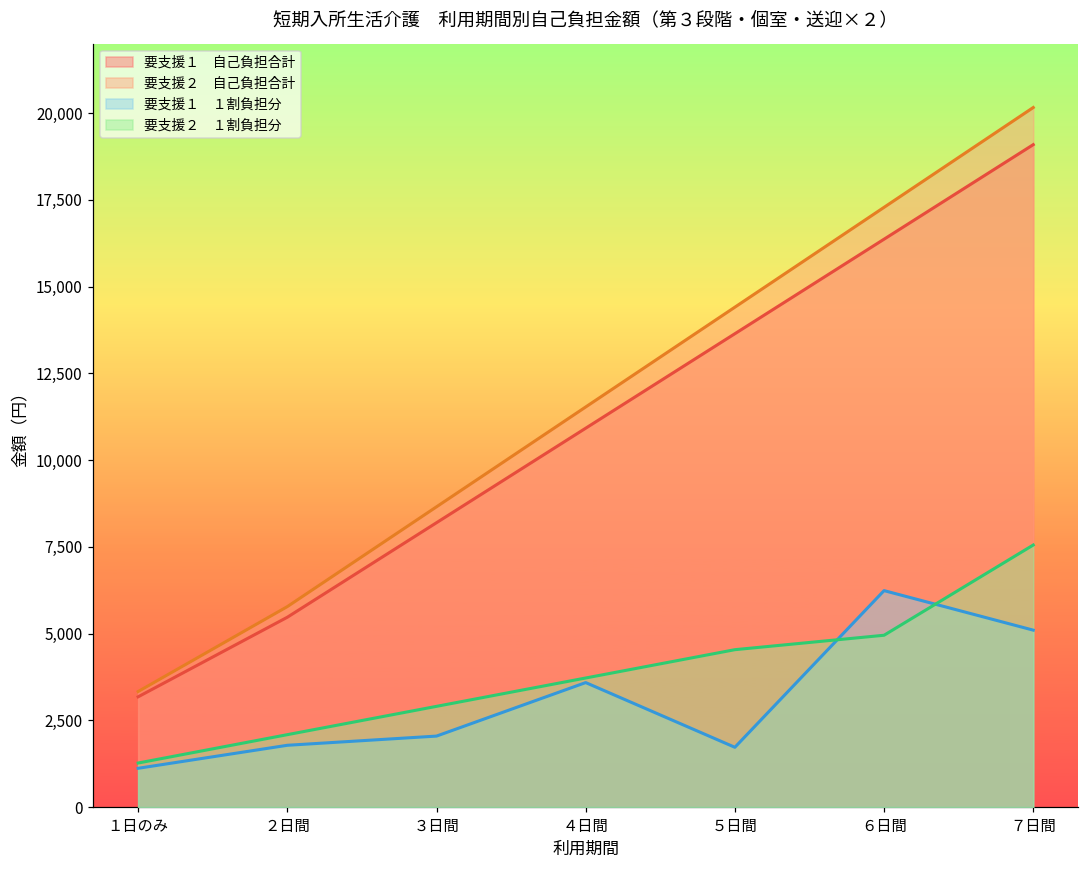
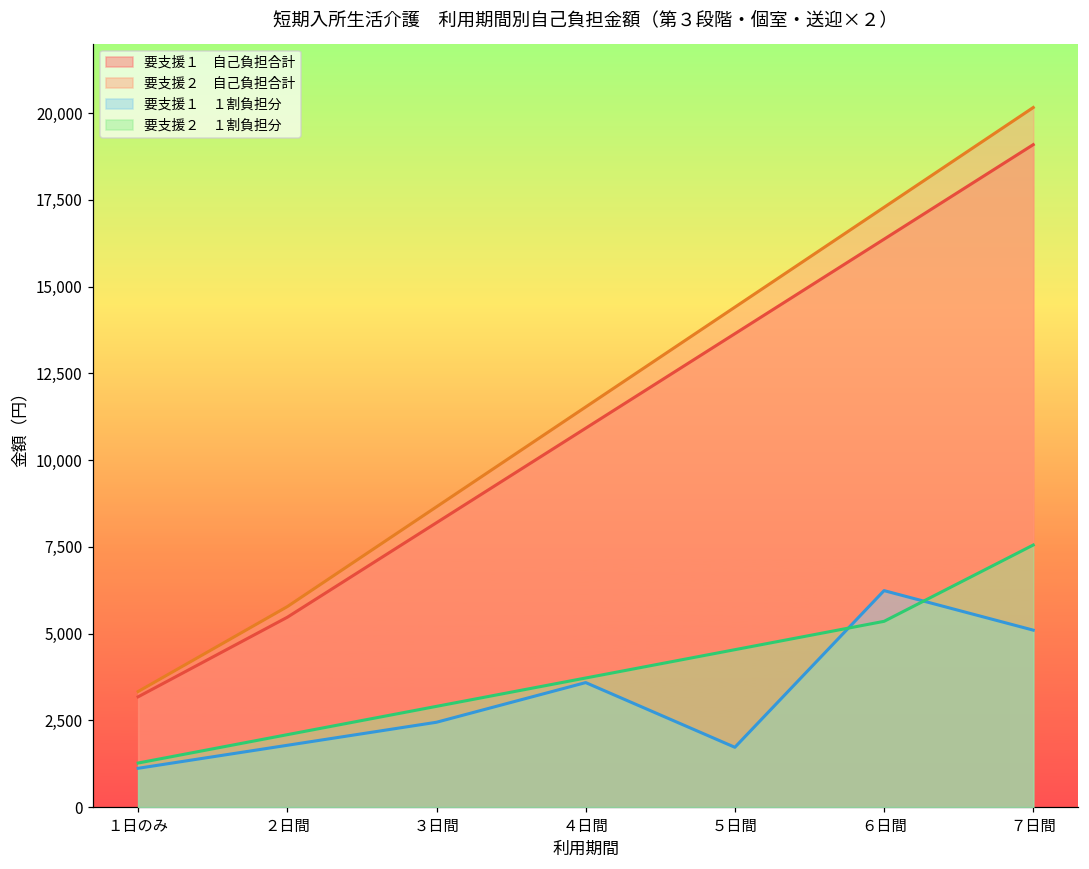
  {
    "要支援１ １割負担分": {
      "１日のみ": "1,100",
      "２日間": "1,800",
-     "３日間": "2,000",
+     "３日間": "2,400",
      "４日間": "3,600",
      "５日間": "1,700",
      "６日間": "6,200",
      "７日間": "5,100"
    },
    "要支援２ １割負担分": {
      "１日のみ": "1,300",
      "２日間": "2,100",
      "３日間": "2,900",
      "４日間": "3,700",
      "５日間": "4,500",
-     "６日間": "5,000",
+     "６日間": "5,400",
      "７日間": "7,600"
    }
  }
